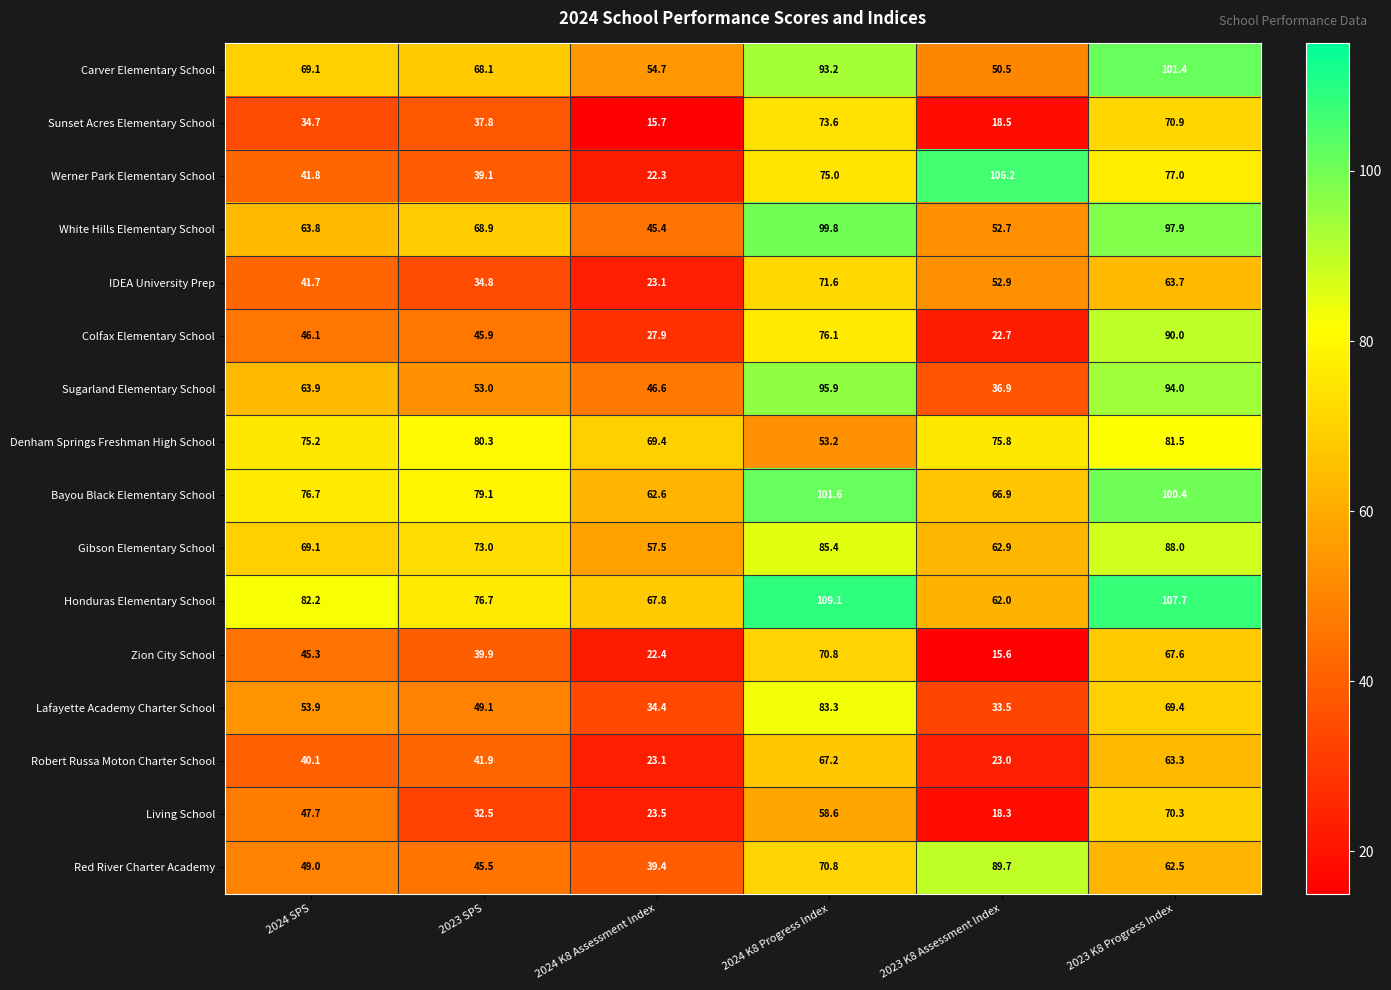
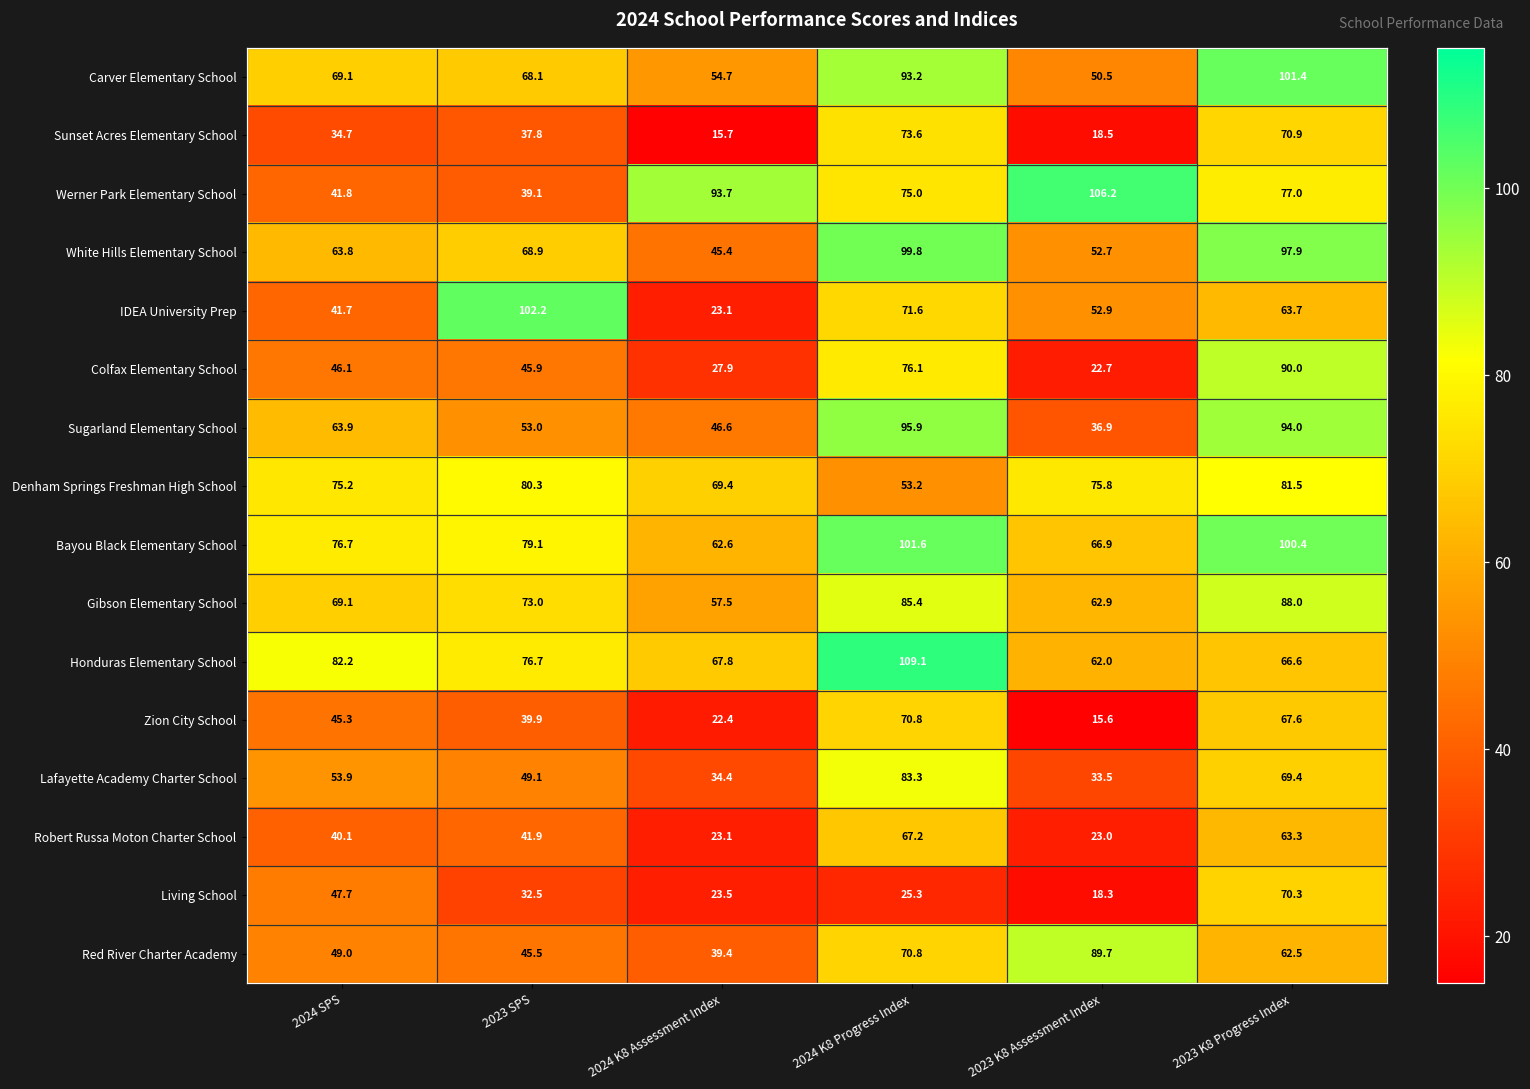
  {
    "Carver Elementary School": {
      "2024 SPS": 69.1,
      "2023 SPS": 68.1,
      "2024 K8 Assessment Index": 54.7,
      "2024 K8 Progress Index": 93.2,
      "2023 K8 Assessment Index": 50.5,
      "2023 K8 Progress Index": 101.4
    },
    "Sunset Acres Elementary School": {
      "2024 SPS": 34.7,
      "2023 SPS": 37.8,
      "2024 K8 Assessment Index": 15.7,
      "2024 K8 Progress Index": 73.6,
      "2023 K8 Assessment Index": 18.5,
      "2023 K8 Progress Index": 70.9
    },
    "Werner Park Elementary School": {
      "2024 SPS": 41.8,
      "2023 SPS": 39.1,
-     "2024 K8 Assessment Index": 22.3,
+     "2024 K8 Assessment Index": 93.7,
      "2024 K8 Progress Index": 75.0,
      "2023 K8 Assessment Index": 106.2,
      "2023 K8 Progress Index": 77.0
    },
    "White Hills Elementary School": {
      "2024 SPS": 63.8,
      "2023 SPS": 68.9,
      "2024 K8 Assessment Index": 45.4,
      "2024 K8 Progress Index": 99.8,
      "2023 K8 Assessment Index": 52.7,
      "2023 K8 Progress Index": 97.9
    },
    "IDEA University Prep": {
      "2024 SPS": 41.7,
-     "2023 SPS": 34.8,
+     "2023 SPS": 102.2,
      "2024 K8 Assessment Index": 23.1,
      "2024 K8 Progress Index": 71.6,
      "2023 K8 Assessment Index": 52.9,
      "2023 K8 Progress Index": 63.7
    },
    "Colfax Elementary School": {
      "2024 SPS": 46.1,
      "2023 SPS": 45.9,
      "2024 K8 Assessment Index": 27.9,
      "2024 K8 Progress Index": 76.1,
      "2023 K8 Assessment Index": 22.7,
      "2023 K8 Progress Index": 90.0
    },
    "Sugarland Elementary School": {
      "2024 SPS": 63.9,
      "2023 SPS": 53.0,
      "2024 K8 Assessment Index": 46.6,
      "2024 K8 Progress Index": 95.9,
      "2023 K8 Assessment Index": 36.9,
      "2023 K8 Progress Index": 94.0
    },
    "Denham Springs Freshman High School": {
      "2024 SPS": 75.2,
      "2023 SPS": 80.3,
      "2024 K8 Assessment Index": 69.4,
      "2024 K8 Progress Index": 53.2,
      "2023 K8 Assessment Index": 75.8,
      "2023 K8 Progress Index": 81.5
    },
    "Bayou Black Elementary School": {
      "2024 SPS": 76.7,
      "2023 SPS": 79.1,
      "2024 K8 Assessment Index": 62.6,
      "2024 K8 Progress Index": 101.6,
      "2023 K8 Assessment Index": 66.9,
      "2023 K8 Progress Index": 100.4
    },
    "Gibson Elementary School": {
      "2024 SPS": 69.1,
      "2023 SPS": 73.0,
      "2024 K8 Assessment Index": 57.5,
      "2024 K8 Progress Index": 85.4,
      "2023 K8 Assessment Index": 62.9,
      "2023 K8 Progress Index": 88.0
    },
    "Honduras Elementary School": {
      "2024 SPS": 82.2,
      "2023 SPS": 76.7,
      "2024 K8 Assessment Index": 67.8,
      "2024 K8 Progress Index": 109.1,
      "2023 K8 Assessment Index": 62.0,
-     "2023 K8 Progress Index": 107.7
+     "2023 K8 Progress Index": 66.6
    },
    "Zion City School": {
      "2024 SPS": 45.3,
      "2023 SPS": 39.9,
      "2024 K8 Assessment Index": 22.4,
      "2024 K8 Progress Index": 70.8,
      "2023 K8 Assessment Index": 15.6,
      "2023 K8 Progress Index": 67.6
    },
    "Lafayette Academy Charter School": {
      "2024 SPS": 53.9,
      "2023 SPS": 49.1,
      "2024 K8 Assessment Index": 34.4,
      "2024 K8 Progress Index": 83.3,
      "2023 K8 Assessment Index": 33.5,
      "2023 K8 Progress Index": 69.4
    },
    "Robert Russa Moton Charter School": {
      "2024 SPS": 40.1,
      "2023 SPS": 41.9,
      "2024 K8 Assessment Index": 23.1,
      "2024 K8 Progress Index": 67.2,
      "2023 K8 Assessment Index": 23.0,
      "2023 K8 Progress Index": 63.3
    },
    "Living School": {
      "2024 SPS": 47.7,
      "2023 SPS": 32.5,
      "2024 K8 Assessment Index": 23.5,
-     "2024 K8 Progress Index": 58.6,
+     "2024 K8 Progress Index": 25.3,
      "2023 K8 Assessment Index": 18.3,
      "2023 K8 Progress Index": 70.3
    },
    "Red River Charter Academy": {
      "2024 SPS": 49.0,
      "2023 SPS": 45.5,
      "2024 K8 Assessment Index": 39.4,
      "2024 K8 Progress Index": 70.8,
      "2023 K8 Assessment Index": 89.7,
      "2023 K8 Progress Index": 62.5
    }
  }
